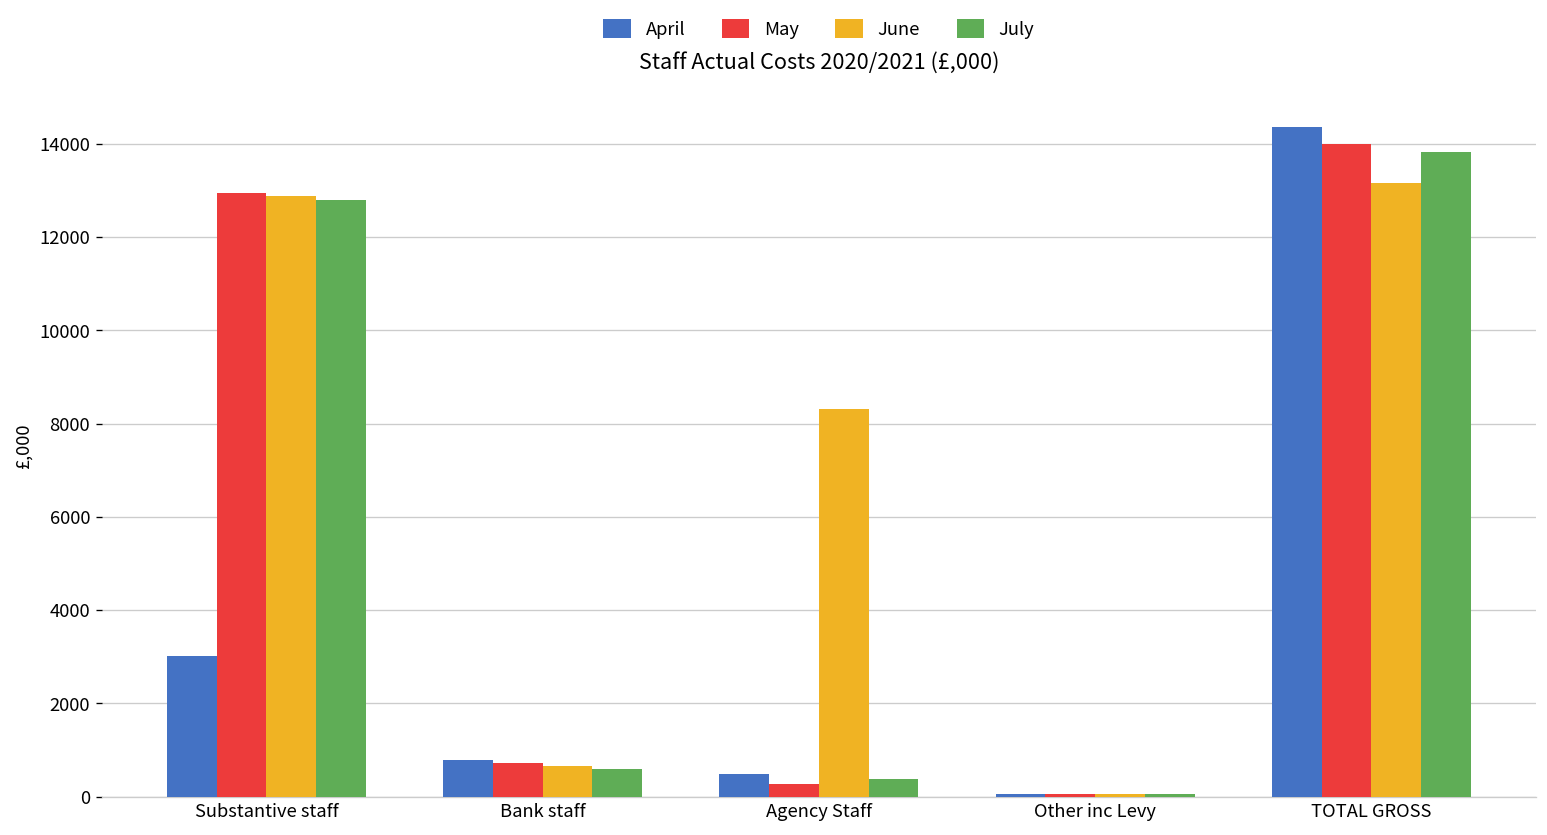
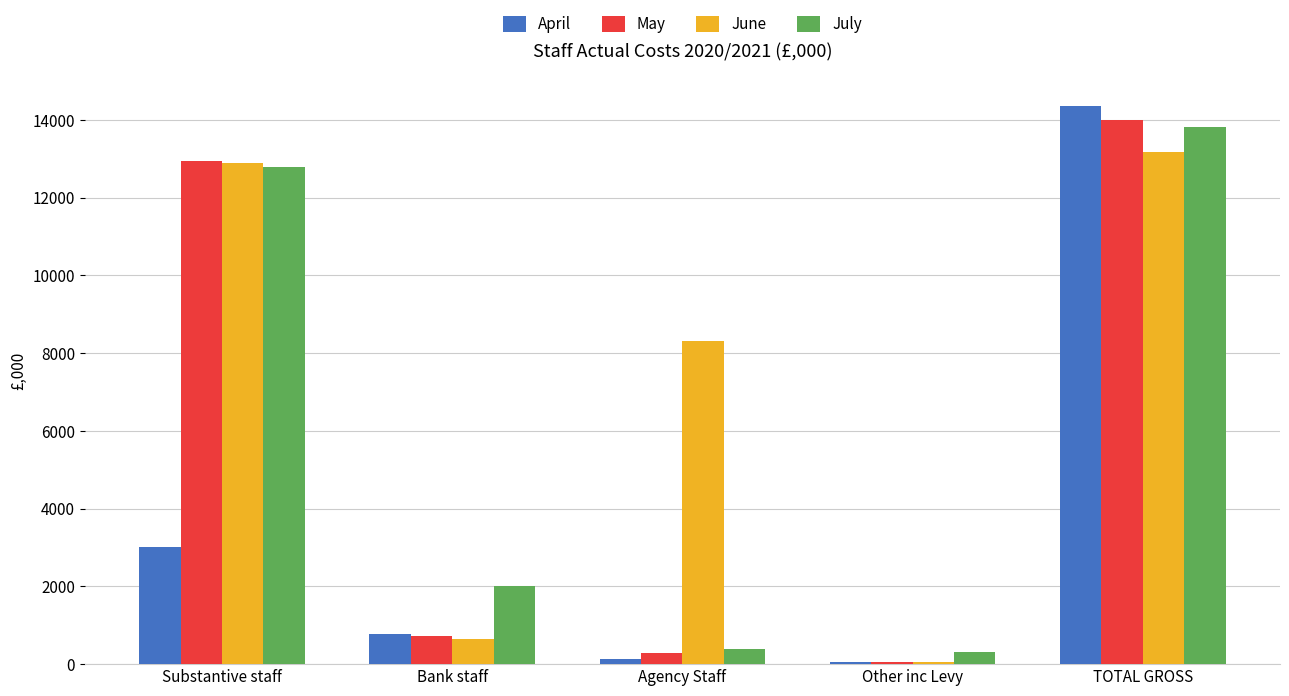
  {
    "April": {
      "Substantive staff": 3000,
      "Bank staff": 800,
-     "Agency Staff": 500,
+     "Agency Staff": 100,
      "TOTAL GROSS": 14400
    },
    "May": {
      "Substantive staff": 12900,
      "Bank staff": 700,
      "Agency Staff": 300,
      "TOTAL GROSS": 14000
    },
    "June": {
      "Substantive staff": 12900,
      "Bank staff": 600,
      "Agency Staff": 8300,
      "TOTAL GROSS": 13200
    },
    "July": {
      "Substantive staff": 12800,
-     "Bank staff": 600,
+     "Bank staff": 2000,
      "Agency Staff": 400,
-     "Other inc Levy": 100,
+     "Other inc Levy": 300,
      "TOTAL GROSS": 13800
    }
  }
